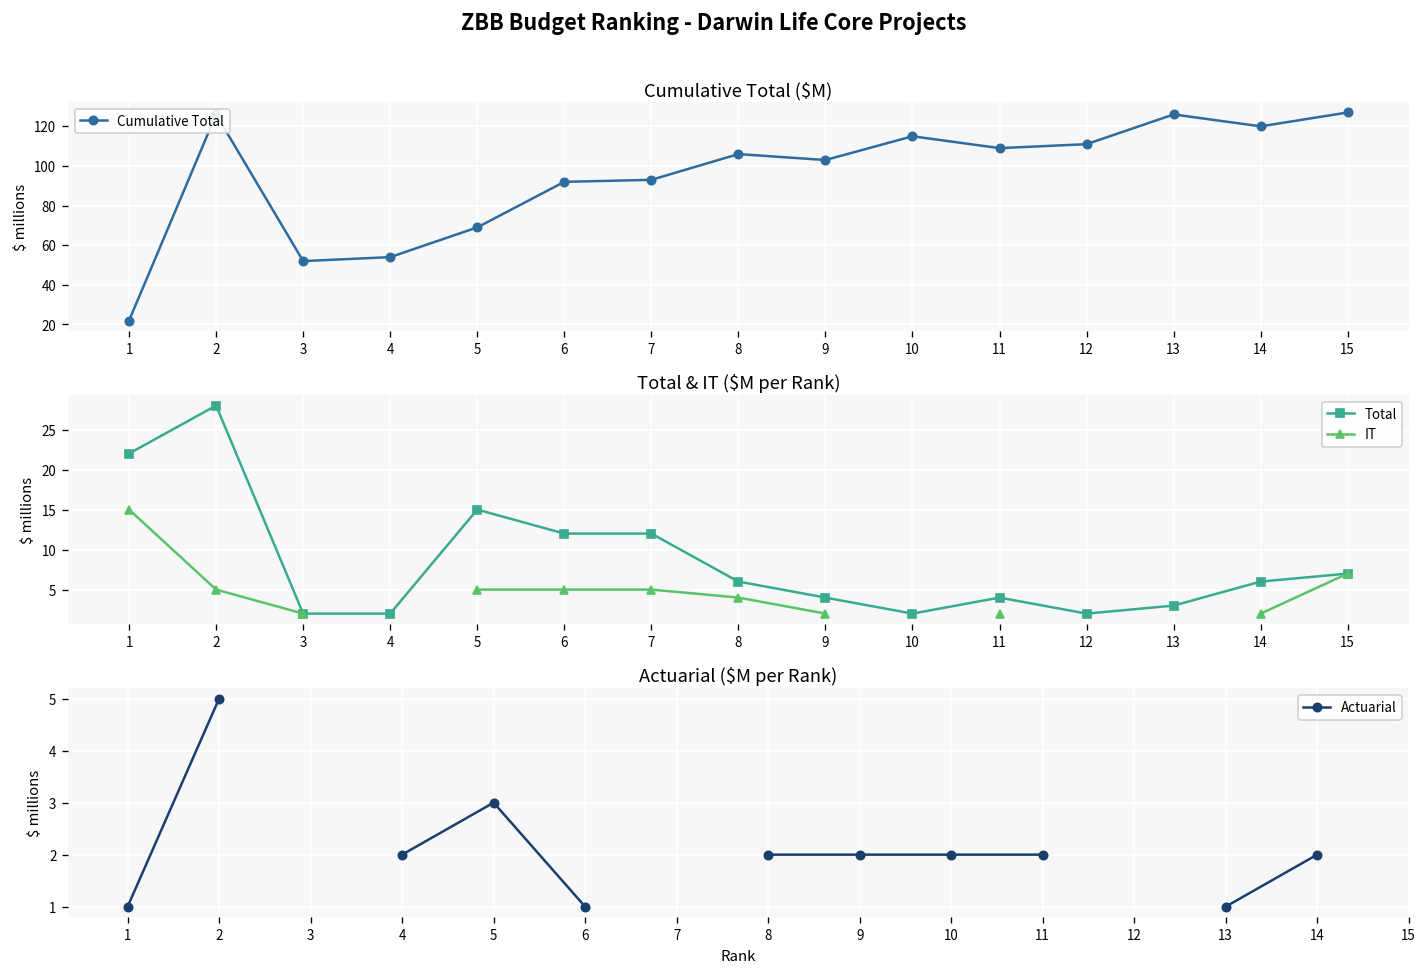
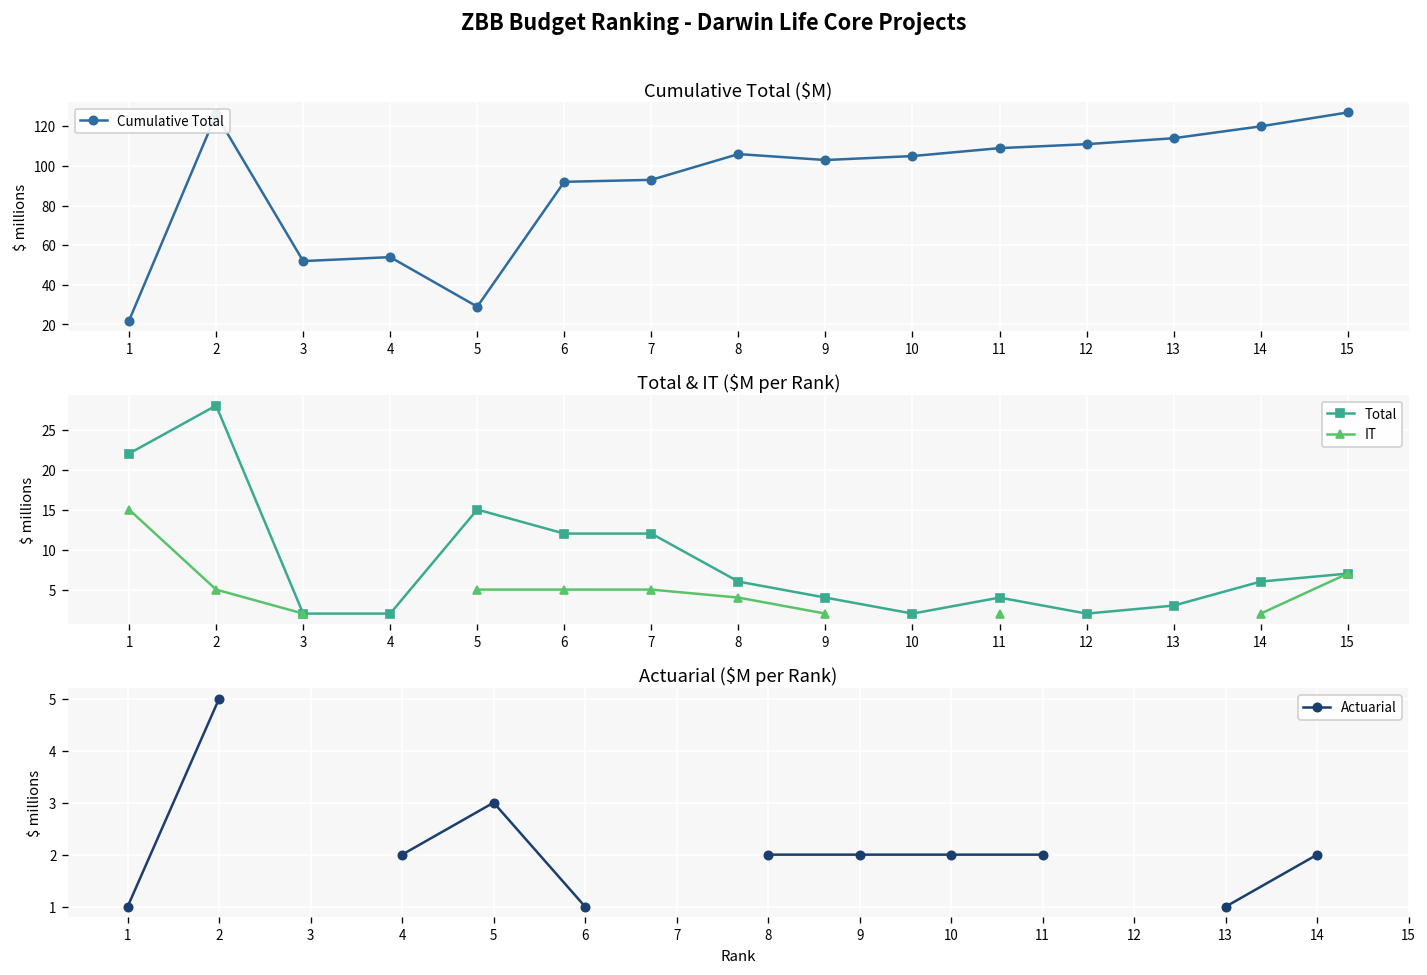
  {
    "Cumulative Total ($M)": {
      "1": 22,
      "3": 52,
      "4": 54,
-     "5": 69,
+     "5": 29,
      "6": 92,
      "7": 93,
      "8": 106,
      "9": 103,
-     "10": 115,
+     "10": 105,
      "11": 109,
      "12": 111,
-     "13": 126,
+     "13": 114,
      "14": 120,
      "15": 127
    },
    "Actuarial ($M per Rank)": {
      "1": 1.0,
      "2": 5.0,
      "4": 2.0,
      "5": 3.0,
      "6": 1.0,
      "8": 2.0,
      "9": 2.0,
      "10": 2.0,
      "11": 2.0,
      "13": 1.0,
      "14": 2.0
    }
  }
